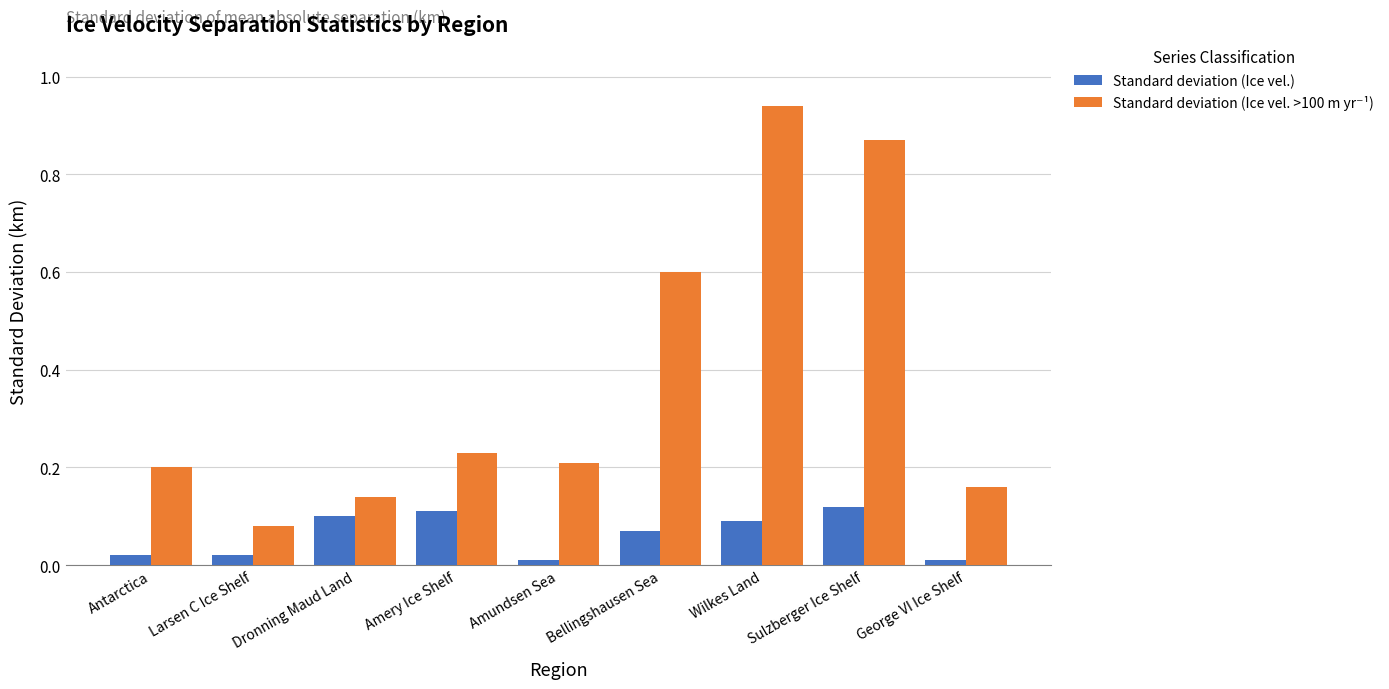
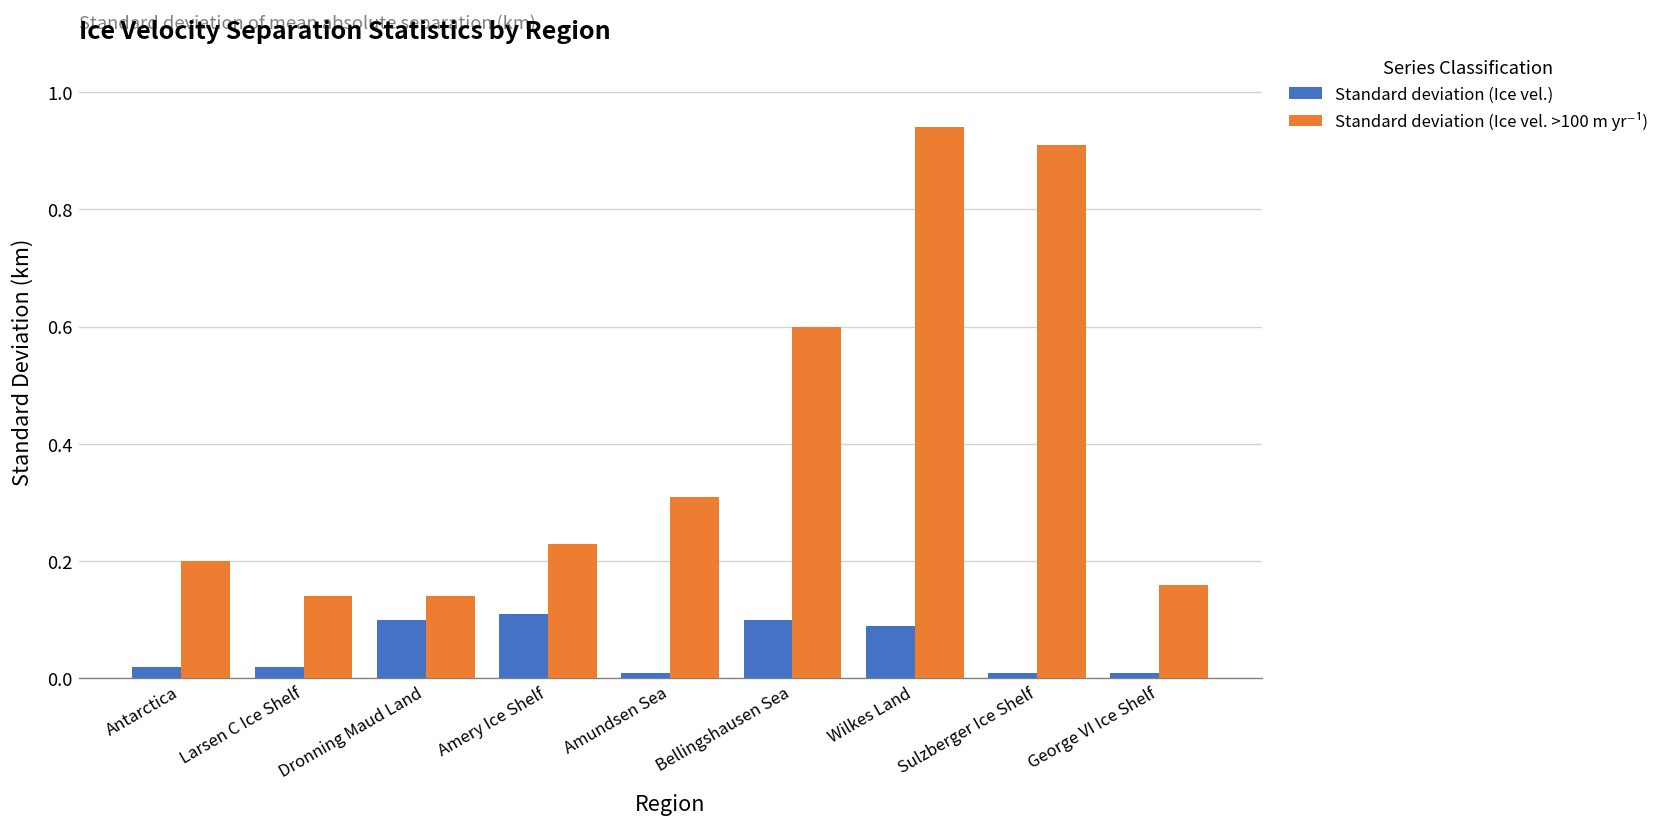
  {
    "Standard deviation (Ice vel.)": {
      "Antarctica": 0.02,
      "Larsen C Ice Shelf": 0.02,
      "Dronning Maud Land": 0.10,
      "Amery Ice Shelf": 0.11,
      "Amundsen Sea": 0.01,
-     "Bellingshausen Sea": 0.07,
+     "Bellingshausen Sea": 0.10,
      "Wilkes Land": 0.09,
-     "Sulzberger Ice Shelf": 0.12,
+     "Sulzberger Ice Shelf": 0.01,
      "George VI Ice Shelf": 0.01
    },
    "Standard deviation (Ice vel. >100 m yr⁻¹)": {
      "Antarctica": 0.20,
-     "Larsen C Ice Shelf": 0.08,
+     "Larsen C Ice Shelf": 0.14,
      "Dronning Maud Land": 0.14,
      "Amery Ice Shelf": 0.23,
-     "Amundsen Sea": 0.21,
+     "Amundsen Sea": 0.31,
      "Bellingshausen Sea": 0.60,
      "Wilkes Land": 0.94,
-     "Sulzberger Ice Shelf": 0.87,
+     "Sulzberger Ice Shelf": 0.91,
      "George VI Ice Shelf": 0.16
    }
  }
